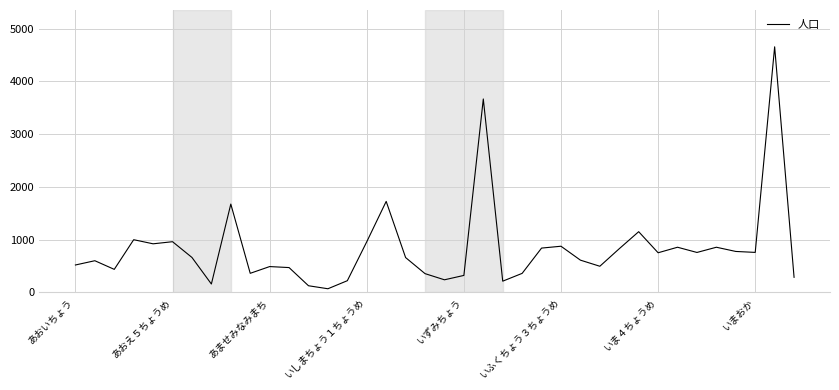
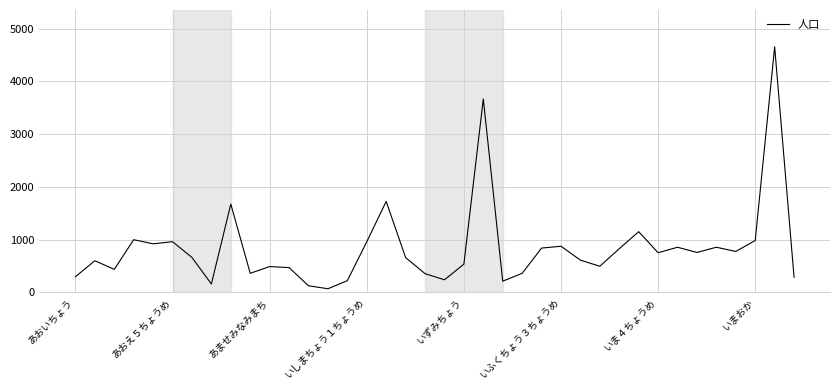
  {
-   "あおいちょう": 500,
+   "あおいちょう": 300,
    "あおえ５ちょうめ": 1000,
    "あませみなみまち": 500,
    "いしまちょう１ちょうめ": 1000,
-   "いずみちょう": 300,
+   "いずみちょう": 500,
    "いふくちょう３ちょうめ": 900,
    "いま４ちょうめ": 700,
-   "いまおか": 800
+   "いまおか": 1000
  }
